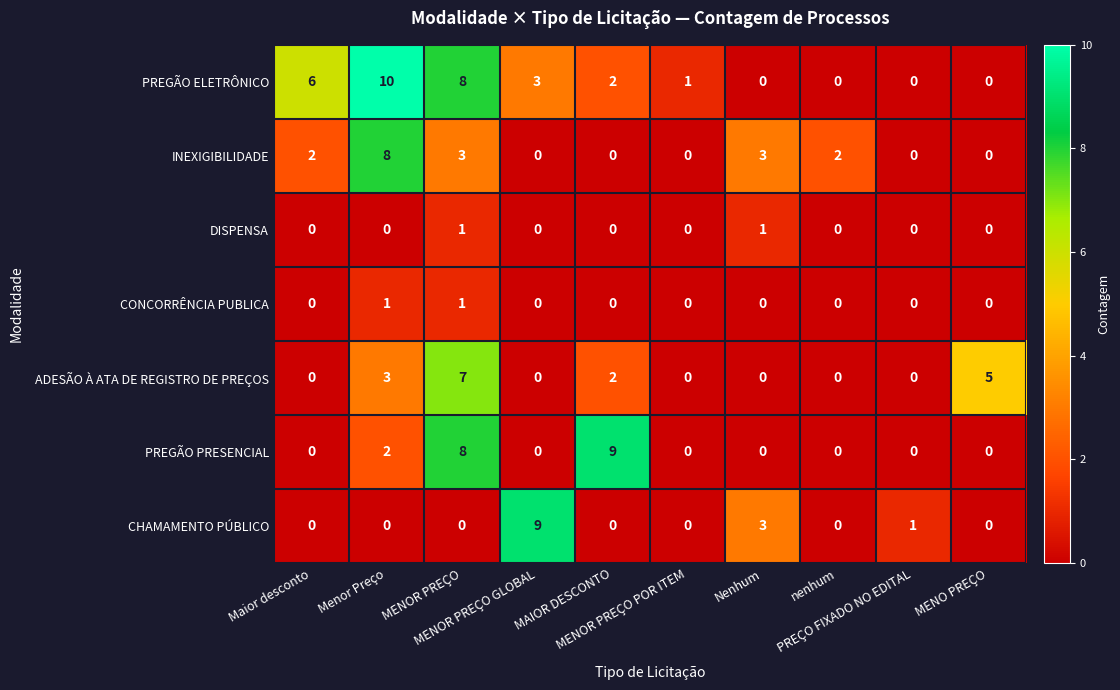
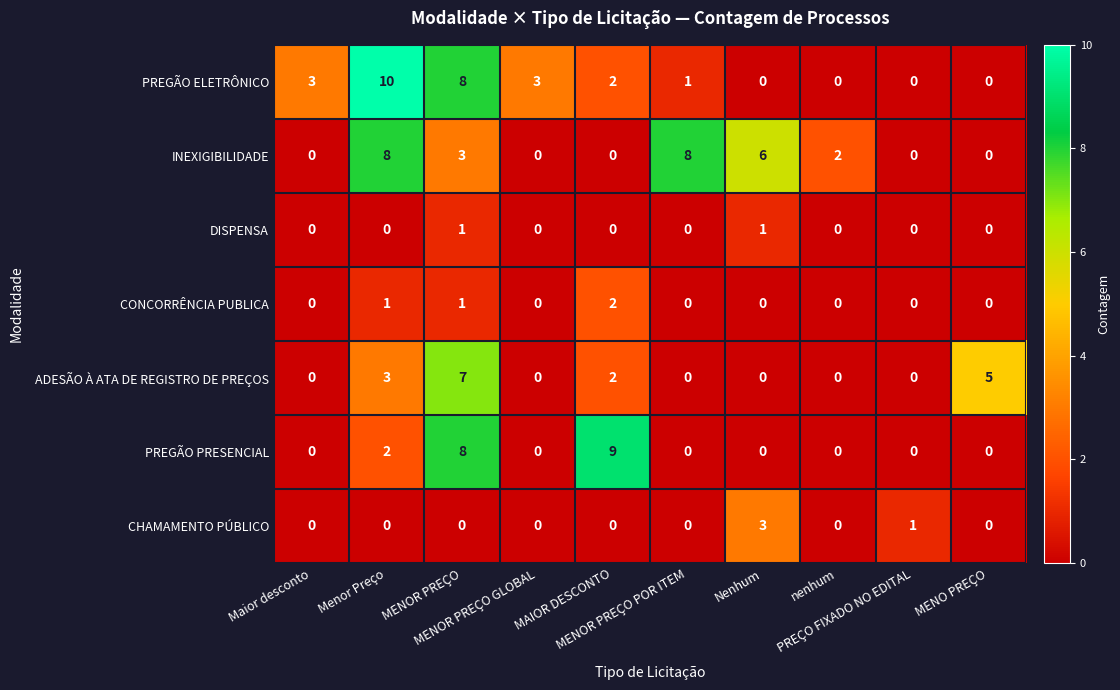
  {
    "PREGÃO ELETRÔNICO": {
-     "Maior desconto": 6,
+     "Maior desconto": 3,
      "Menor Preço": 10,
      "MENOR PREÇO": 8,
      "MENOR PREÇO GLOBAL": 3,
      "MAIOR DESCONTO": 2,
      "MENOR PREÇO POR ITEM": 1,
      "Nenhum": 0,
      "nenhum": 0,
      "PREÇO FIXADO NO EDITAL": 0,
      "MENO PREÇO": 0
    },
    "INEXIGIBILIDADE": {
-     "Maior desconto": 2,
+     "Maior desconto": 0,
      "Menor Preço": 8,
      "MENOR PREÇO": 3,
      "MENOR PREÇO GLOBAL": 0,
      "MAIOR DESCONTO": 0,
-     "MENOR PREÇO POR ITEM": 0,
-     "Nenhum": 3,
+     "MENOR PREÇO POR ITEM": 8,
+     "Nenhum": 6,
      "nenhum": 2,
      "PREÇO FIXADO NO EDITAL": 0,
      "MENO PREÇO": 0
    },
    "DISPENSA": {
      "Maior desconto": 0,
      "Menor Preço": 0,
      "MENOR PREÇO": 1,
      "MENOR PREÇO GLOBAL": 0,
      "MAIOR DESCONTO": 0,
      "MENOR PREÇO POR ITEM": 0,
      "Nenhum": 1,
      "nenhum": 0,
      "PREÇO FIXADO NO EDITAL": 0,
      "MENO PREÇO": 0
    },
    "CONCORRÊNCIA PUBLICA": {
      "Maior desconto": 0,
      "Menor Preço": 1,
      "MENOR PREÇO": 1,
      "MENOR PREÇO GLOBAL": 0,
-     "MAIOR DESCONTO": 0,
+     "MAIOR DESCONTO": 2,
      "MENOR PREÇO POR ITEM": 0,
      "Nenhum": 0,
      "nenhum": 0,
      "PREÇO FIXADO NO EDITAL": 0,
      "MENO PREÇO": 0
    },
    "ADESÃO À ATA DE REGISTRO DE PREÇOS": {
      "Maior desconto": 0,
      "Menor Preço": 3,
      "MENOR PREÇO": 7,
      "MENOR PREÇO GLOBAL": 0,
      "MAIOR DESCONTO": 2,
      "MENOR PREÇO POR ITEM": 0,
      "Nenhum": 0,
      "nenhum": 0,
      "PREÇO FIXADO NO EDITAL": 0,
      "MENO PREÇO": 5
    },
    "PREGÃO PRESENCIAL": {
      "Maior desconto": 0,
      "Menor Preço": 2,
      "MENOR PREÇO": 8,
      "MENOR PREÇO GLOBAL": 0,
      "MAIOR DESCONTO": 9,
      "MENOR PREÇO POR ITEM": 0,
      "Nenhum": 0,
      "nenhum": 0,
      "PREÇO FIXADO NO EDITAL": 0,
      "MENO PREÇO": 0
    },
    "CHAMAMENTO PÚBLICO": {
      "Maior desconto": 0,
      "Menor Preço": 0,
      "MENOR PREÇO": 0,
-     "MENOR PREÇO GLOBAL": 9,
+     "MENOR PREÇO GLOBAL": 0,
      "MAIOR DESCONTO": 0,
      "MENOR PREÇO POR ITEM": 0,
      "Nenhum": 3,
      "nenhum": 0,
      "PREÇO FIXADO NO EDITAL": 1,
      "MENO PREÇO": 0
    }
  }
